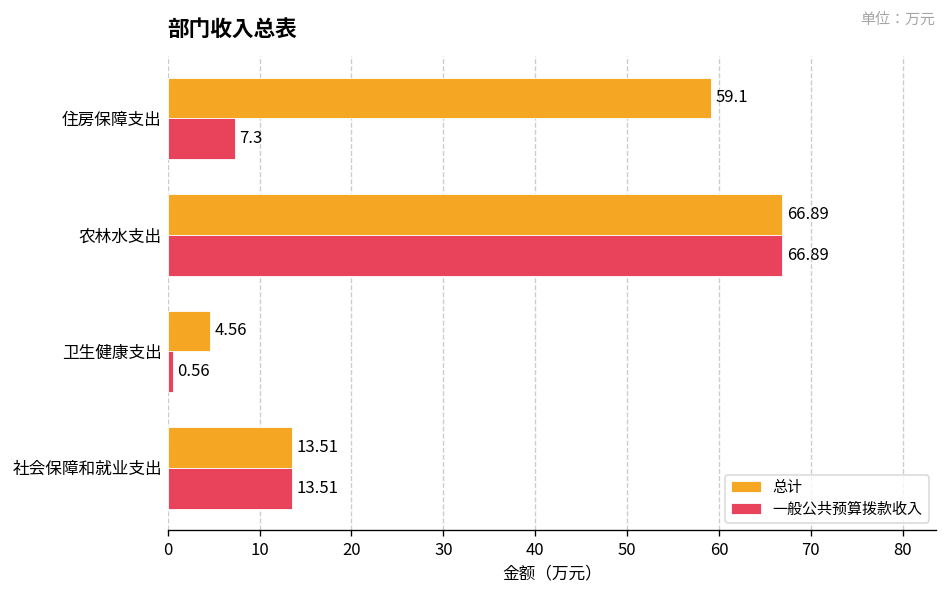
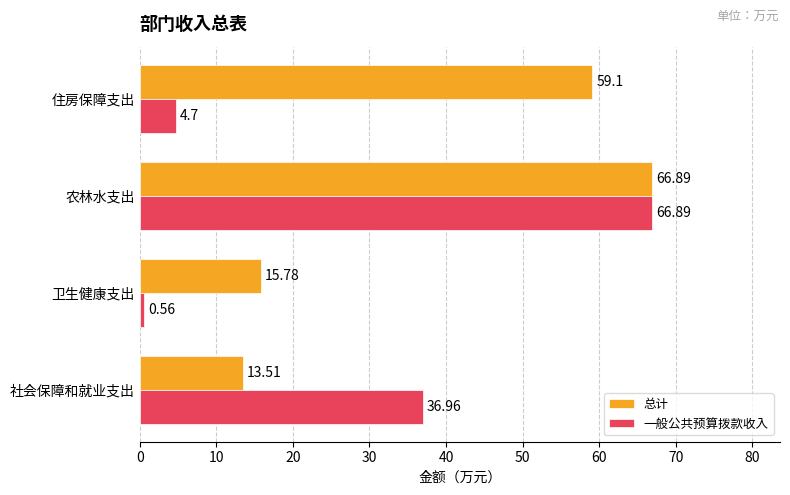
  {
    "总计": {
      "住房保障支出": 59.1,
      "农林水支出": 66.89,
-     "卫生健康支出": 4.56,
+     "卫生健康支出": 15.78,
      "社会保障和就业支出": 13.51
    },
    "一般公共预算拨款收入": {
-     "住房保障支出": 7.3,
+     "住房保障支出": 4.7,
      "农林水支出": 66.89,
      "卫生健康支出": 0.56,
-     "社会保障和就业支出": 13.51
+     "社会保障和就业支出": 36.96
    }
  }
